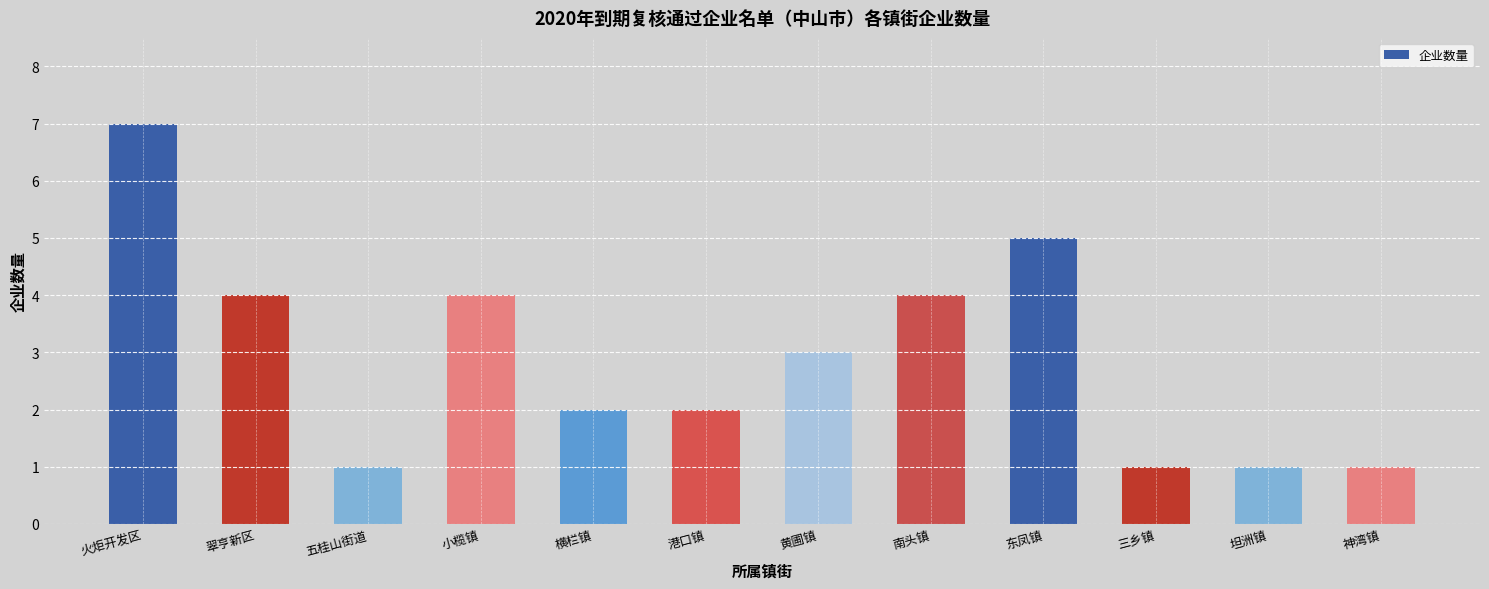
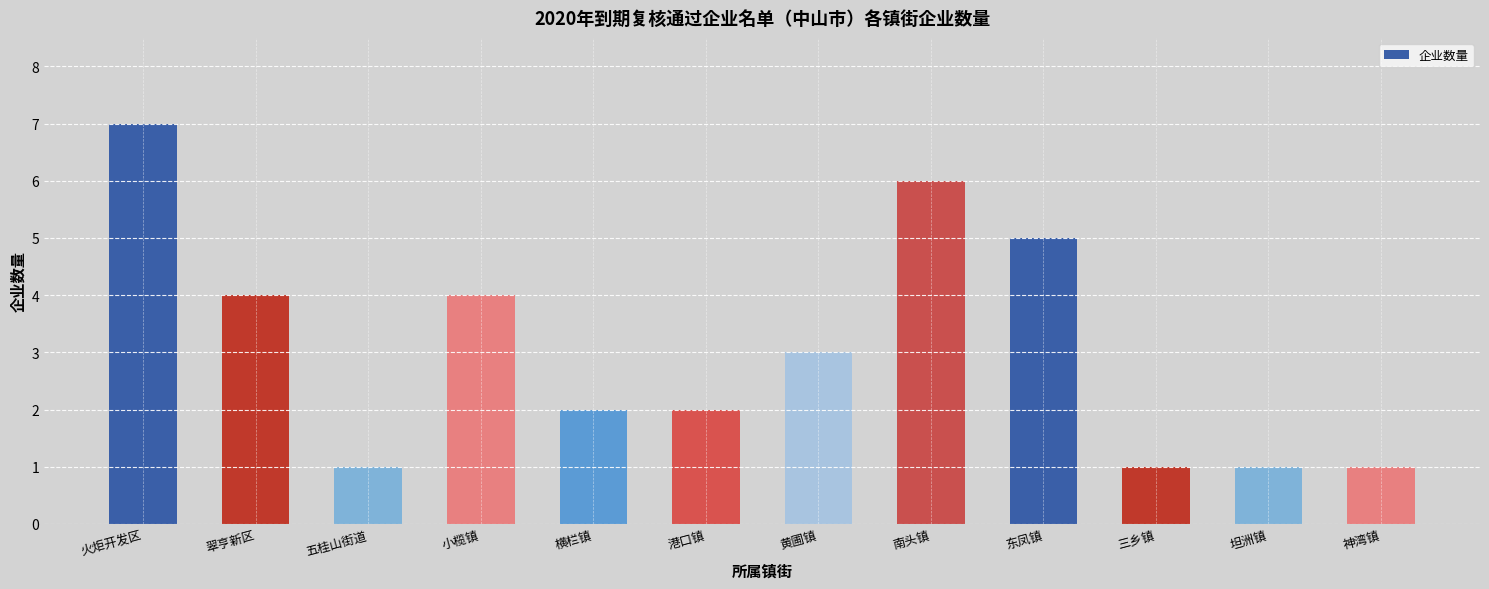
  {
    "火炬开发区": 7,
    "翠亨新区": 4,
    "五桂山街道": 1,
    "小榄镇": 4,
    "横栏镇": 2,
    "港口镇": 2,
    "黄圃镇": 3,
-   "南头镇": 4,
+   "南头镇": 6,
    "东凤镇": 5,
    "三乡镇": 1,
    "坦洲镇": 1,
    "神湾镇": 1
  }
